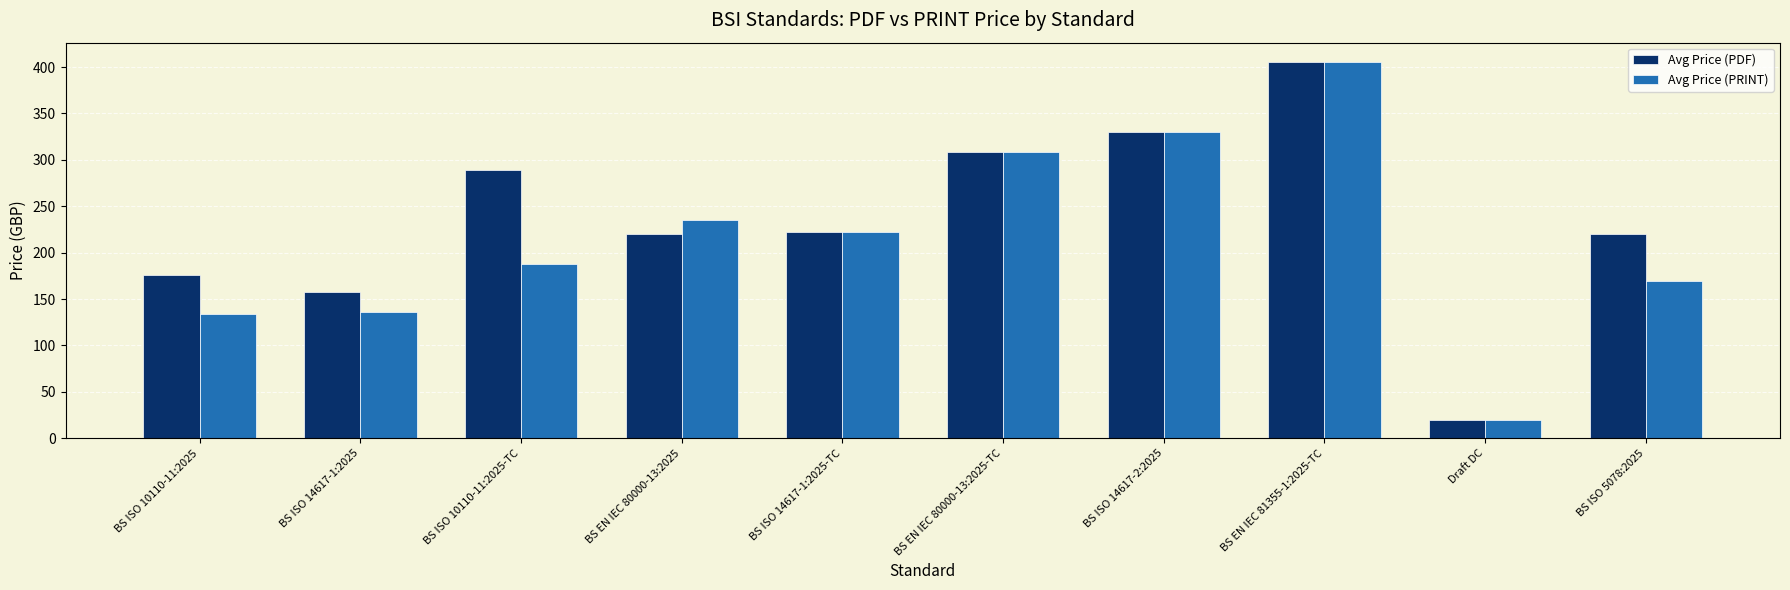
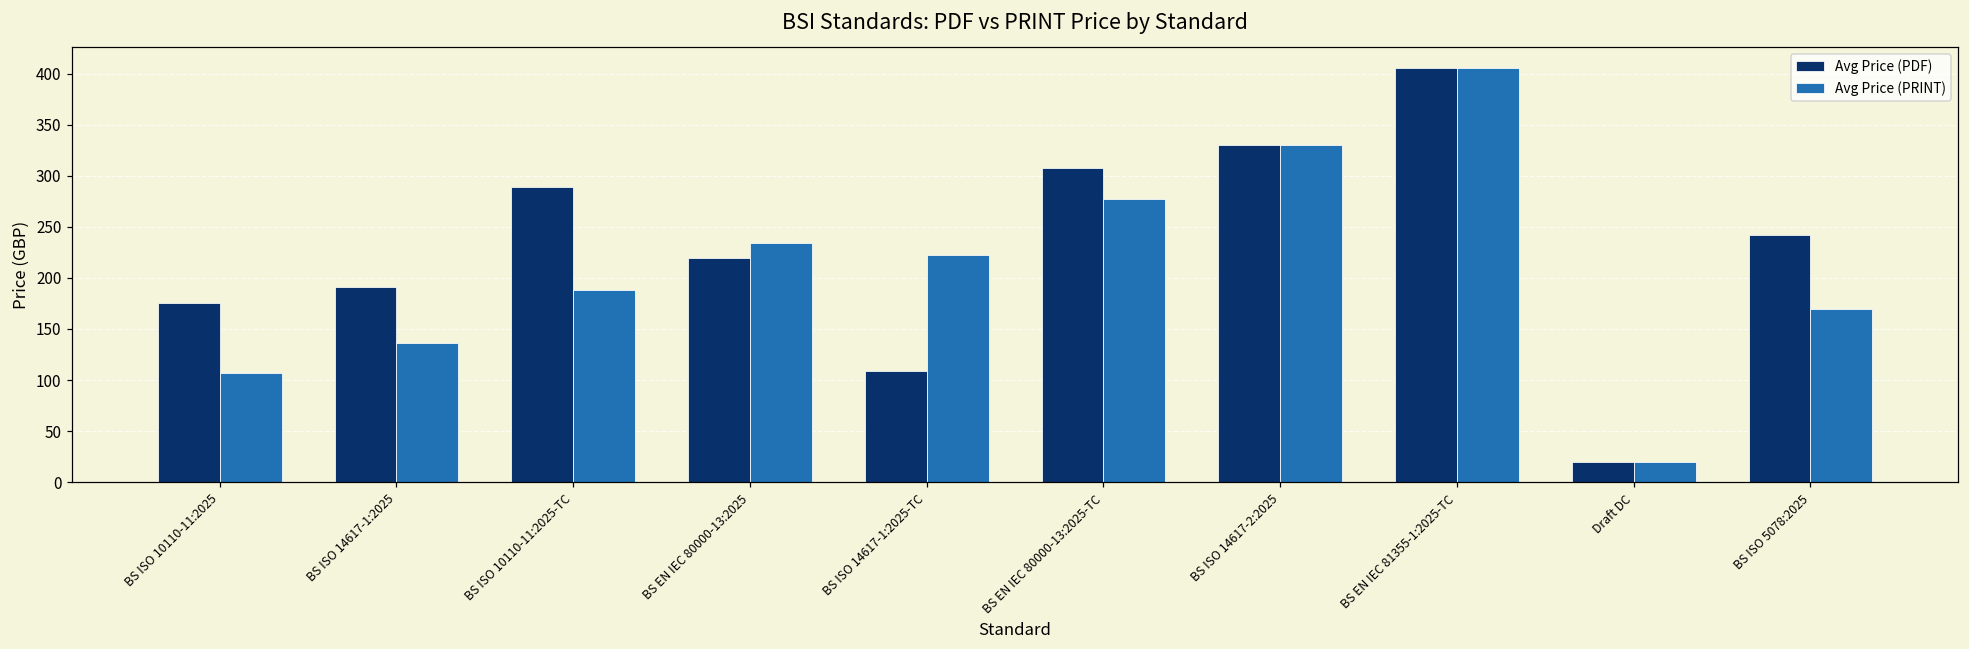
  {
    "Avg Price (PDF)": {
      "BS ISO 10110-11:2025": 180,
-     "BS ISO 14617-1:2025": 160,
+     "BS ISO 14617-1:2025": 190,
      "BS ISO 10110-11:2025-TC": 290,
      "BS EN IEC 80000-13:2025": 220,
-     "BS ISO 14617-1:2025-TC": 220,
+     "BS ISO 14617-1:2025-TC": 110,
      "BS EN IEC 80000-13:2025-TC": 310,
      "BS ISO 14617-2:2025": 330,
      "BS EN IEC 81355-1:2025-TC": 410,
      "Draft DC": 20,
-     "BS ISO 5078:2025": 220
+     "BS ISO 5078:2025": 240
    },
    "Avg Price (PRINT)": {
-     "BS ISO 10110-11:2025": 130,
+     "BS ISO 10110-11:2025": 110,
      "BS ISO 14617-1:2025": 140,
      "BS ISO 10110-11:2025-TC": 190,
      "BS EN IEC 80000-13:2025": 230,
      "BS ISO 14617-1:2025-TC": 220,
-     "BS EN IEC 80000-13:2025-TC": 310,
+     "BS EN IEC 80000-13:2025-TC": 280,
      "BS ISO 14617-2:2025": 330,
      "BS EN IEC 81355-1:2025-TC": 410,
      "Draft DC": 20,
      "BS ISO 5078:2025": 170
    }
  }
